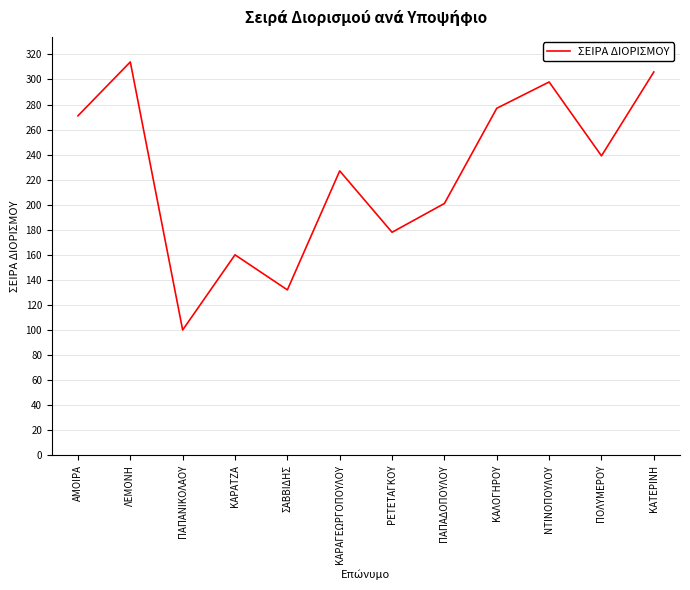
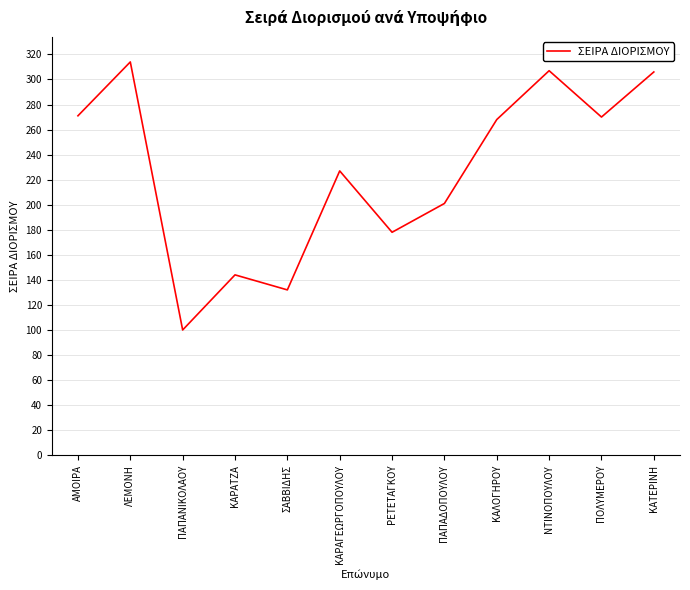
  {
    "ΑΜΟΙΡΑ": 271,
    "ΛΕΜΟΝΗ": 314,
    "ΠΑΠΑΝΙΚΟΛΑΟΥ": 100,
-   "ΚΑΡΑΤΖΑ": 160,
+   "ΚΑΡΑΤΖΑ": 144,
    "ΣΑΒΒΙΔΗΣ": 132,
    "ΚΑΡΑΓΕΩΡΓΟΠΟΥΛΟΥ": 227,
    "ΡΕΤΕΤΑΓΚΟΥ": 178,
    "ΠΑΠΑΔΟΠΟΥΛΟΥ": 201,
-   "ΚΑΛΟΓΗΡΟΥ": 277,
-   "ΝΤΙΝΟΠΟΥΛΟΥ": 298,
-   "ΠΟΛΥΜΕΡΟΥ": 239,
+   "ΚΑΛΟΓΗΡΟΥ": 268,
+   "ΝΤΙΝΟΠΟΥΛΟΥ": 307,
+   "ΠΟΛΥΜΕΡΟΥ": 270,
    "ΚΑΤΕΡΙΝΗ": 306
  }
